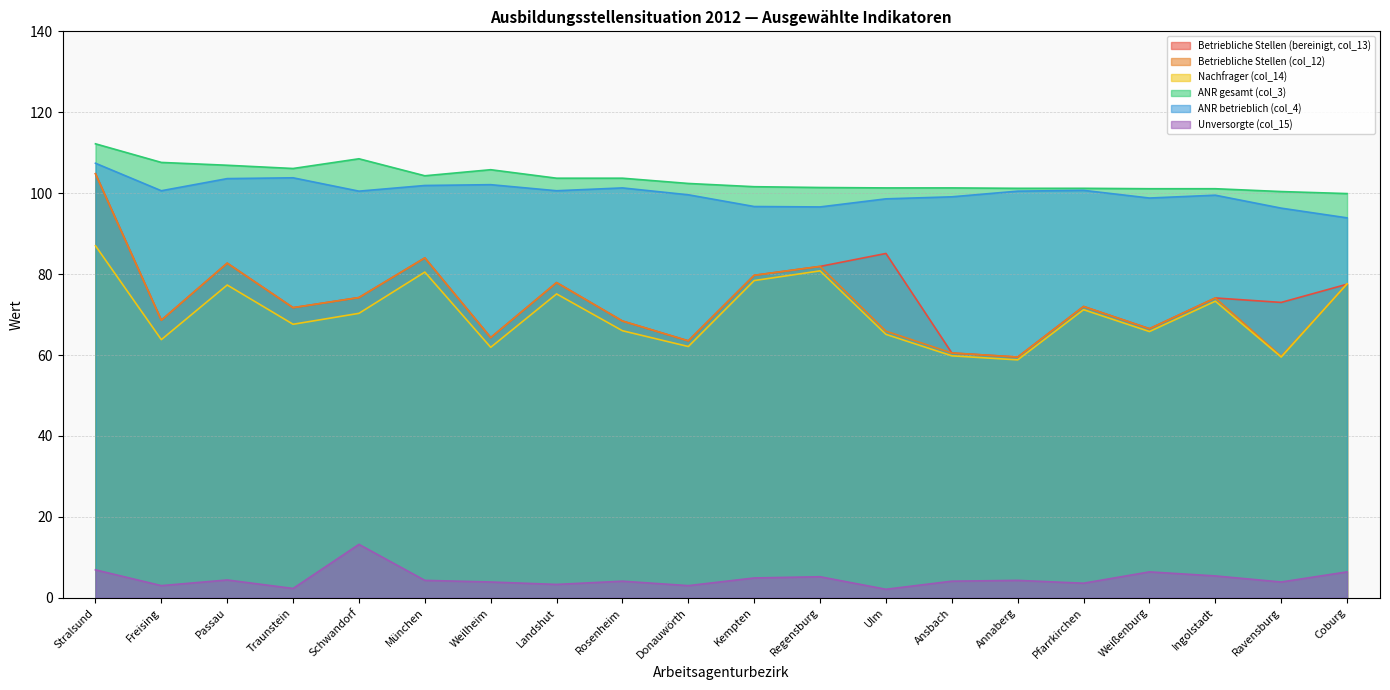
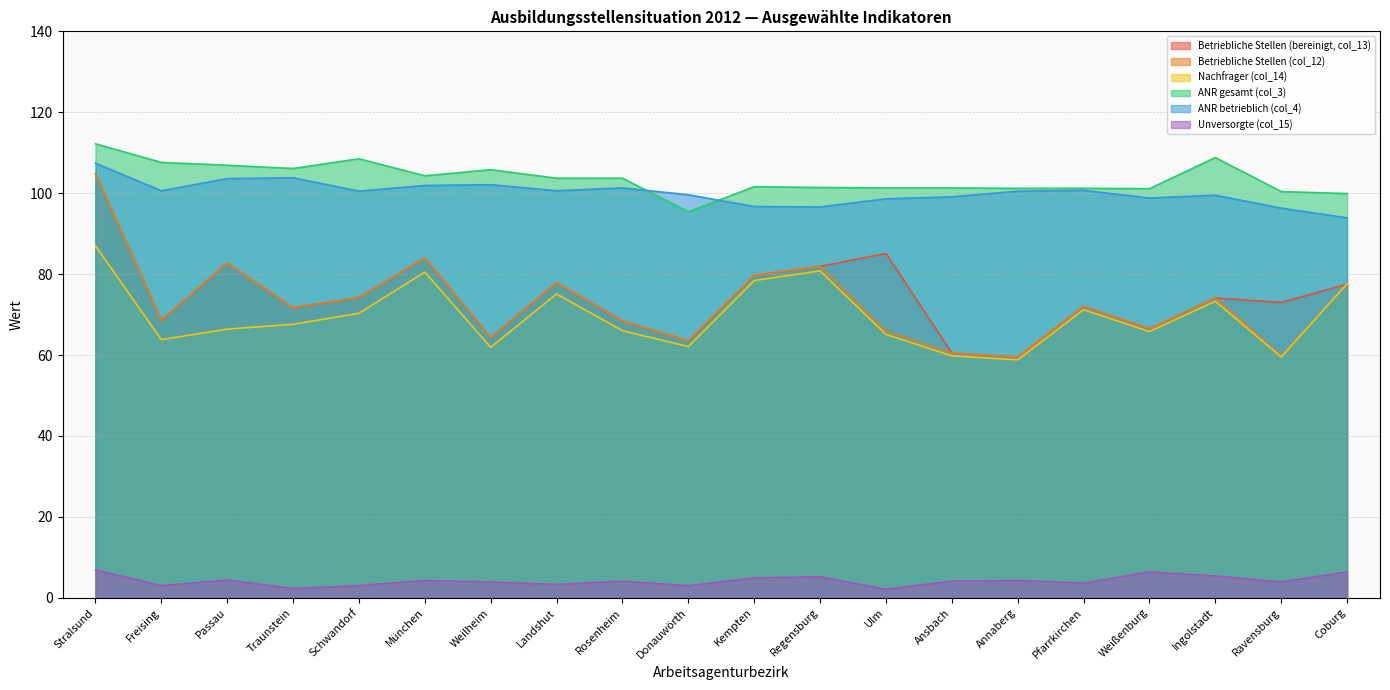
  {
    "Nachfrager (col_14)": {
      "Stralsund": 87,
      "Freising": 64,
-     "Passau": 77,
+     "Passau": 66,
      "Traunstein": 68,
      "Schwandorf": 70,
      "München": 81,
      "Weilheim": 62,
      "Landshut": 75,
      "Rosenheim": 66,
      "Donauwörth": 62,
      "Kempten": 78,
      "Regensburg": 81,
      "Ulm": 65,
      "Ansbach": 60,
      "Annaberg": 59,
      "Pfarrkirchen": 71,
      "Weißenburg": 66,
      "Ingolstadt": 73
    },
    "ANR gesamt (col_3)": {
      "Stralsund": 112,
      "Freising": 108,
      "Passau": 107,
      "Traunstein": 106,
      "Schwandorf": 109,
      "München": 104,
      "Weilheim": 106,
      "Landshut": 104,
      "Rosenheim": 104,
-     "Donauwörth": 102,
+     "Donauwörth": 95,
      "Kempten": 102,
      "Regensburg": 101,
      "Ulm": 101,
      "Ansbach": 101,
      "Annaberg": 101,
      "Weißenburg": 101,
-     "Ingolstadt": 101,
+     "Ingolstadt": 109,
      "Ravensburg": 100,
      "Coburg": 100
    },
    "ANR betrieblich (col_4)": {
      "Stralsund": 107,
      "Freising": 101,
      "Passau": 104,
      "Traunstein": 104,
      "Schwandorf": 101,
      "München": 102,
      "Weilheim": 102,
      "Landshut": 101,
      "Rosenheim": 101,
      "Donauwörth": 100,
      "Kempten": 97,
      "Regensburg": 97,
      "Ulm": 99,
      "Ansbach": 99,
      "Annaberg": 101,
      "Weißenburg": 99,
      "Ingolstadt": 100,
      "Ravensburg": 96,
      "Coburg": 94
    },
    "Unversorgte (col_15)": {
      "Stralsund": 7,
      "Freising": 3,
      "Passau": 4,
      "Traunstein": 2,
-     "Schwandorf": 13,
+     "Schwandorf": 3,
      "München": 4,
      "Weilheim": 4,
      "Landshut": 3,
      "Rosenheim": 4,
      "Donauwörth": 3,
      "Kempten": 5,
      "Regensburg": 5,
      "Ulm": 2,
      "Ansbach": 4,
      "Annaberg": 4,
      "Pfarrkirchen": 4,
      "Weißenburg": 6,
      "Ingolstadt": 5,
      "Ravensburg": 4,
      "Coburg": 6
    }
  }
